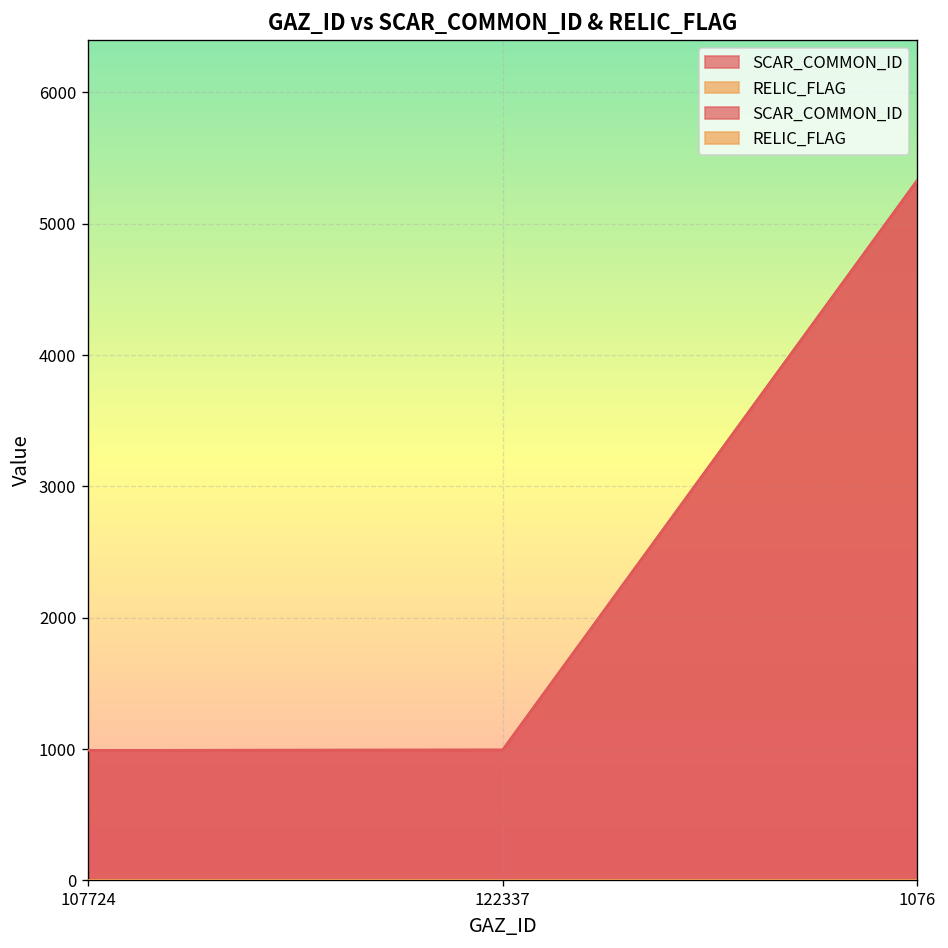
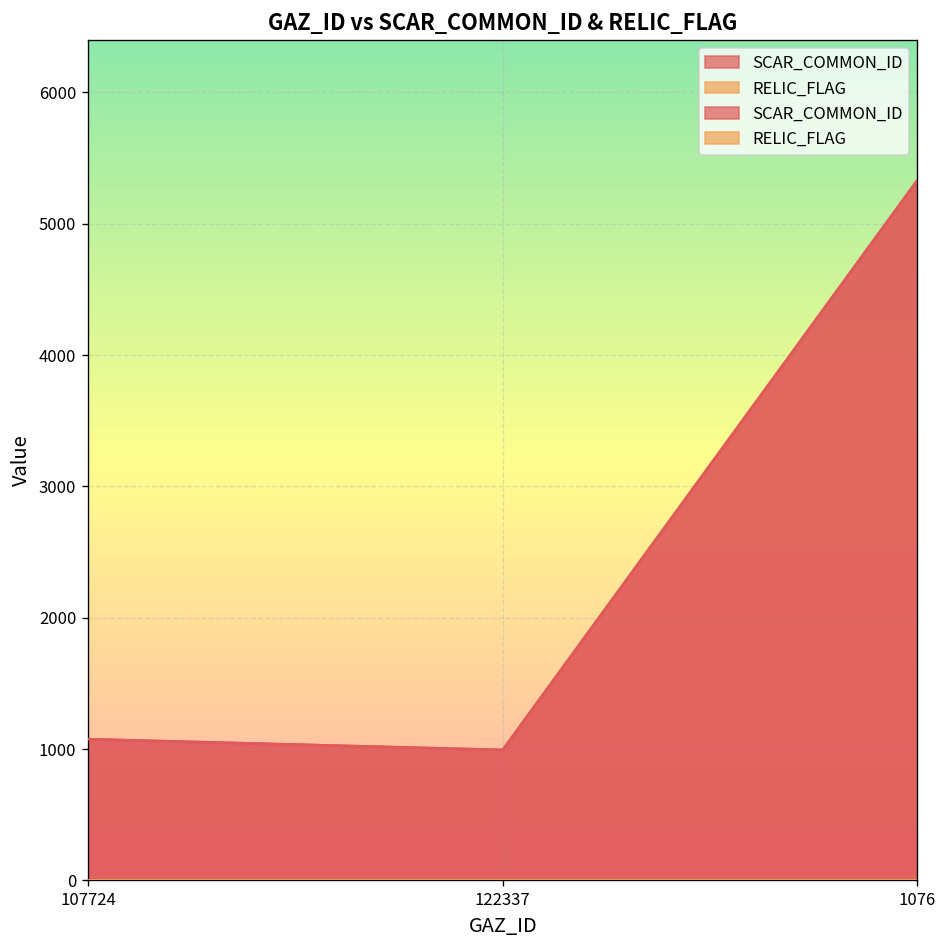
  {
    "SCAR_COMMON_ID": {
-     "107724": 990,
+     "107724": 1080,
      "122337": 990,
      "1076": 5330
    },
    "RELIC_FLAG": {
      "107724": 0,
      "122337": 0,
      "1076": 0
    }
  }
